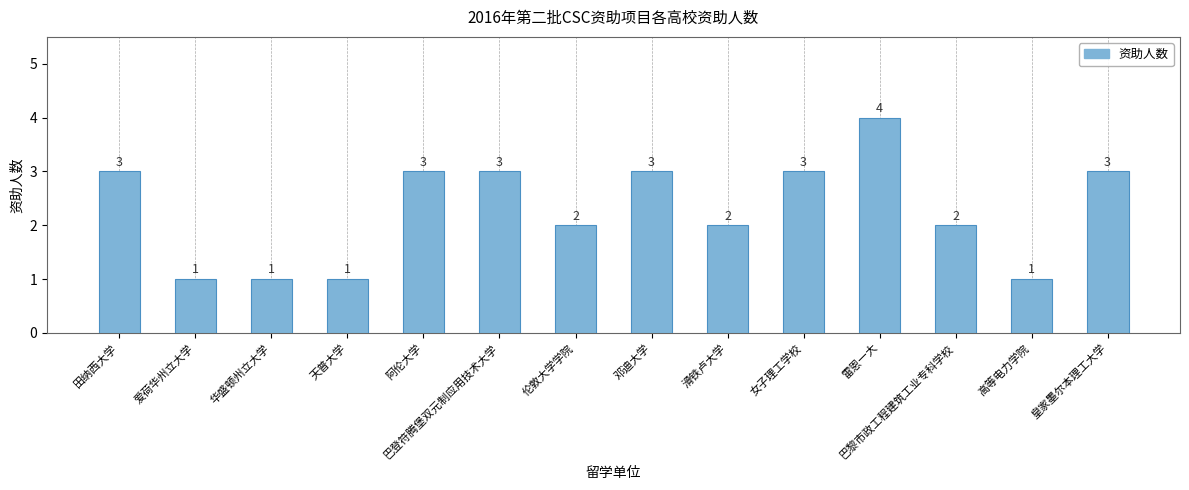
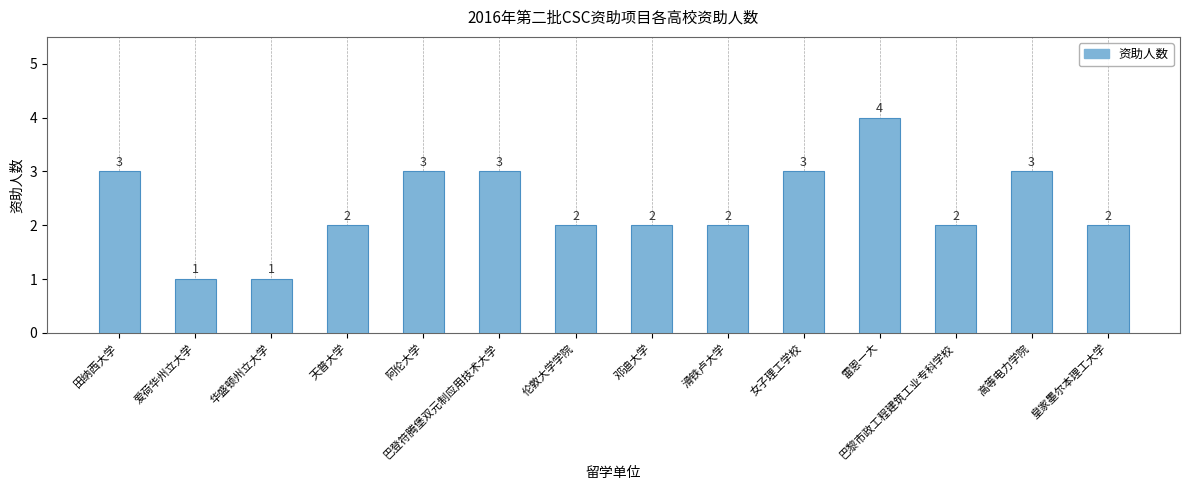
  {
    "田纳西大学": 3,
    "爱荷华州立大学": 1,
    "华盛顿州立大学": 1,
-   "天普大学": 1,
+   "天普大学": 2,
    "阿伦大学": 3,
    "巴登符腾堡双元制应用技术大学": 3,
    "伦敦大学学院": 2,
-   "邓迪大学": 3,
+   "邓迪大学": 2,
    "滑铁卢大学": 2,
    "女子理工学校": 3,
    "雷恩一大": 4,
    "巴黎市政工程建筑工业专科学校": 2,
-   "高等电力学院": 1,
-   "皇家墨尔本理工大学": 3
+   "高等电力学院": 3,
+   "皇家墨尔本理工大学": 2
  }
